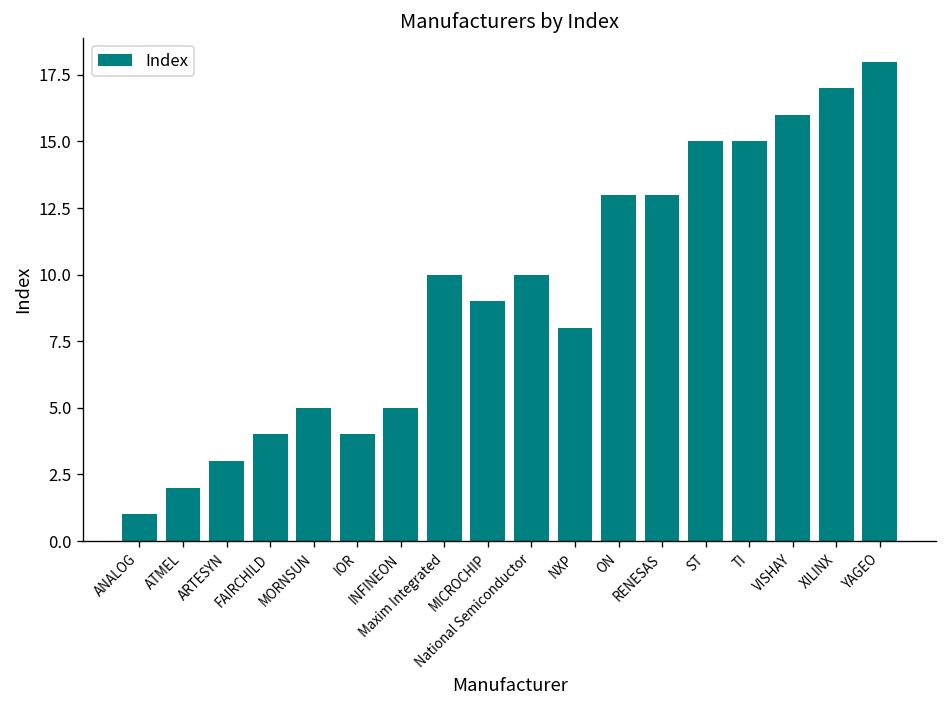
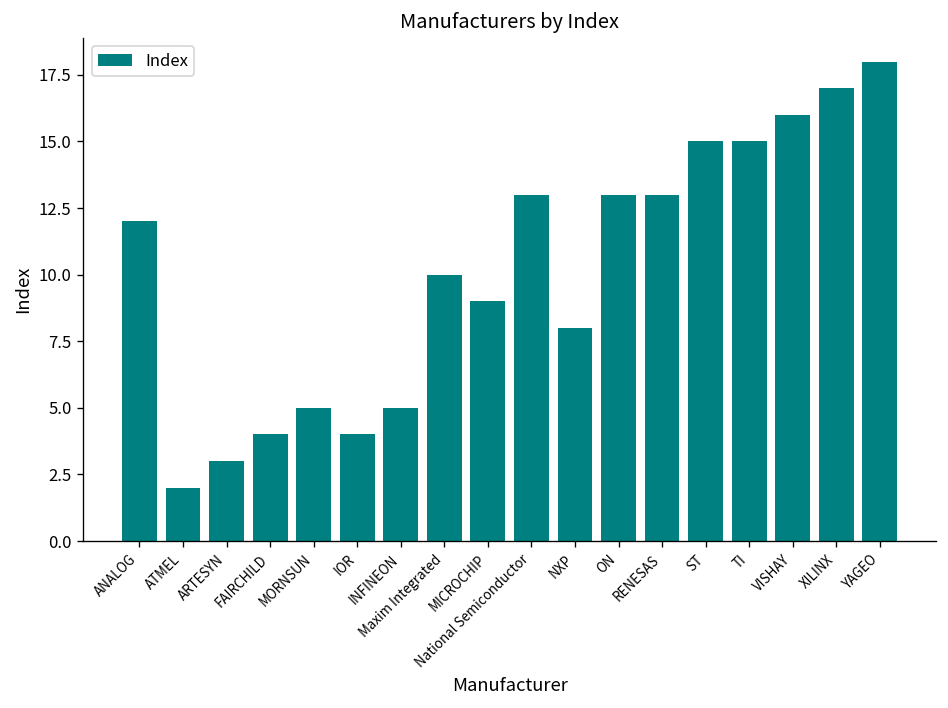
  {
-   "ANALOG": 1,
+   "ANALOG": 12,
    "ATMEL": 2,
    "ARTESYN": 3,
    "FAIRCHILD": 4,
    "MORNSUN": 5,
    "IOR": 4,
    "INFINEON": 5,
    "Maxim Integrated": 10,
    "MICROCHIP": 9,
-   "National Semiconductor": 10,
+   "National Semiconductor": 13,
    "NXP": 8,
    "ON": 13,
    "RENESAS": 13,
    "ST": 15,
    "TI": 15,
    "VISHAY": 16,
    "XILINX": 17,
    "YAGEO": 18
  }
